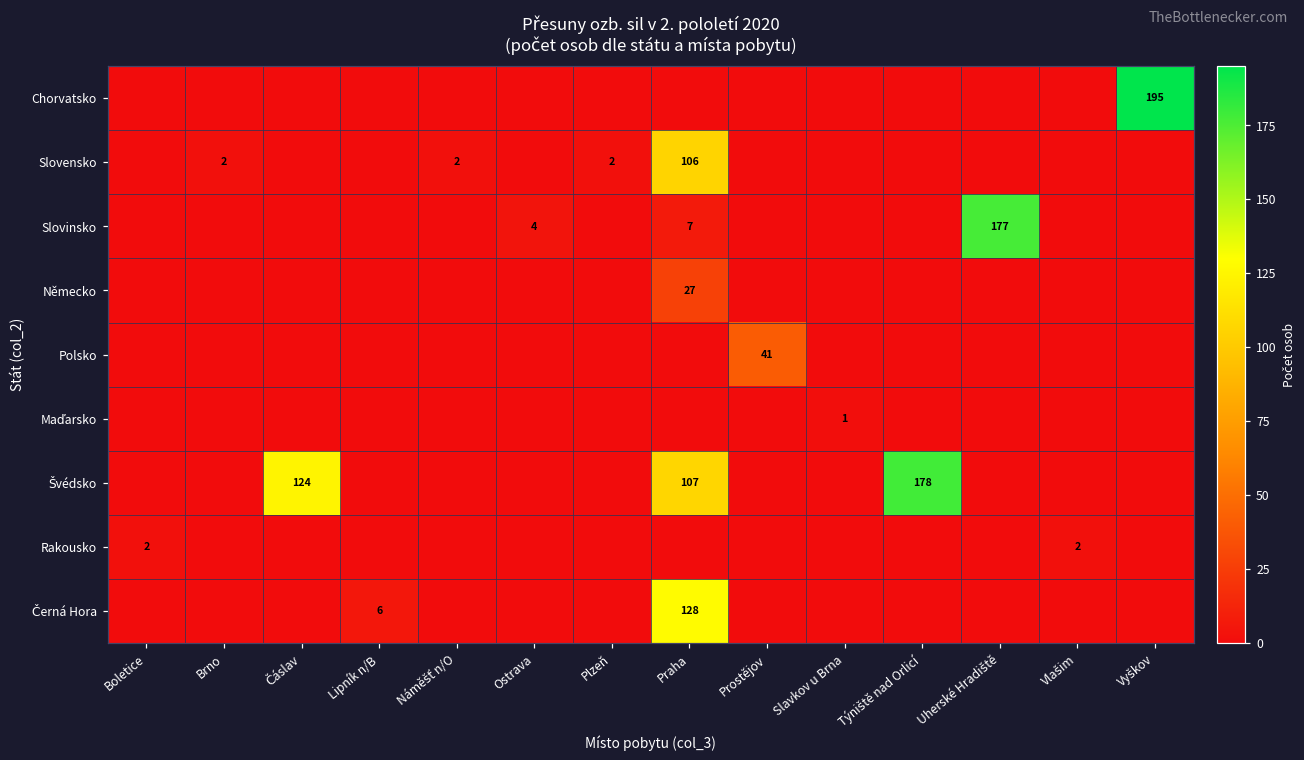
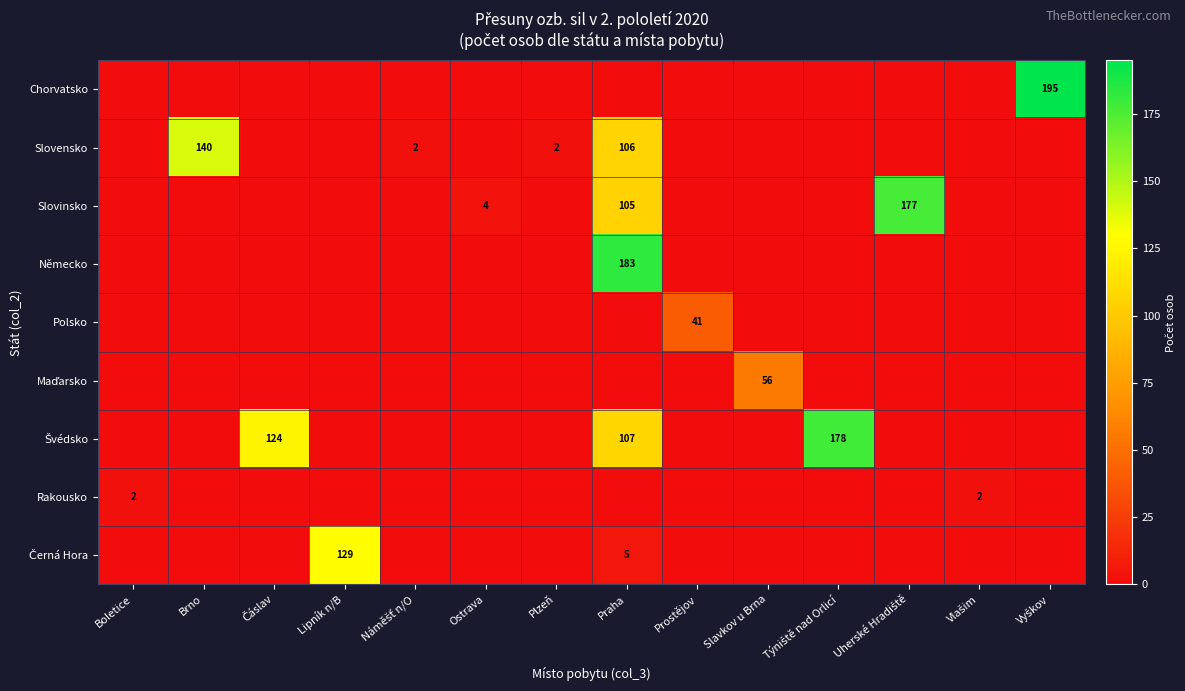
  {
    "Chorvatsko": {
      "Vyškov": 195
    },
    "Slovensko": {
-     "Brno": 2,
+     "Brno": 140,
      "Náměšť n/O": 2,
      "Plzeň": 2,
      "Praha": 106
    },
    "Slovinsko": {
      "Ostrava": 4,
-     "Praha": 7,
+     "Praha": 105,
      "Uherské Hradiště": 177
    },
    "Německo": {
-     "Praha": 27
+     "Praha": 183
    },
    "Polsko": {
      "Prostějov": 41
    },
    "Maďarsko": {
-     "Slavkov u Brna": 1
+     "Slavkov u Brna": 56
    },
    "Švédsko": {
      "Čáslav": 124,
      "Praha": 107,
      "Týniště nad Orlicí": 178
    },
    "Rakousko": {
      "Boletice": 2,
      "Vlašim": 2
    },
    "Černá Hora": {
-     "Lipník n/B": 6,
-     "Praha": 128
+     "Lipník n/B": 129,
+     "Praha": 5
    }
  }
